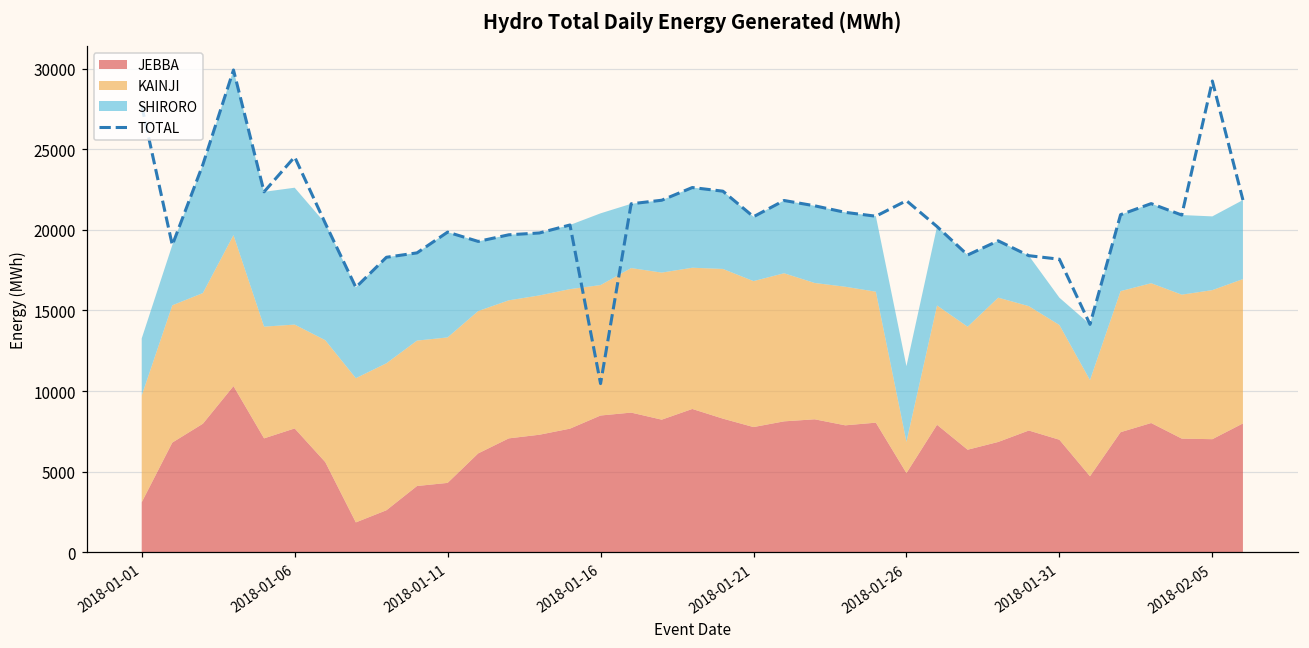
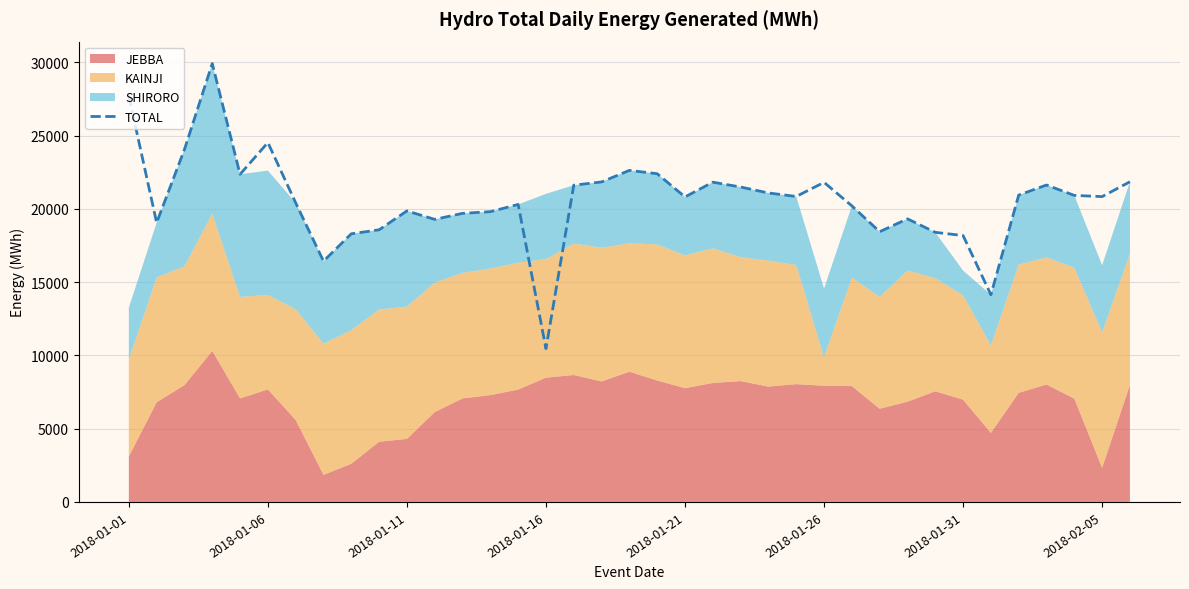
  {
    "JEBBA": {
      "2018-01-01": 3100,
      "2018-01-06": 7700,
      "2018-01-11": 4300,
      "2018-01-16": 8500,
      "2018-01-21": 7800,
-     "2018-01-26": 4900,
+     "2018-01-26": 7900,
      "2018-01-31": 7000,
-     "2018-02-05": 7000
+     "2018-02-05": 2300
    },
    "TOTAL": {
      "2018-01-06": 24500,
      "2018-01-16": 10500,
      "2018-01-26": 21800,
      "2018-01-31": 18200,
-     "2018-02-05": 29200
+     "2018-02-05": 20800
    },
    "KAINJI": {
      "2018-01-01": 6600,
      "2018-01-06": 6400,
      "2018-01-11": 9000,
      "2018-01-16": 8100,
      "2018-01-21": 9100,
      "2018-01-26": 1900,
      "2018-01-31": 7100,
      "2018-02-05": 9200
    },
    "SHIRORO": {
      "2018-01-01": 3500,
      "2018-01-06": 8500,
      "2018-01-16": 4500,
      "2018-01-26": 4700,
      "2018-01-31": 1700,
      "2018-02-05": 4600
    }
  }
